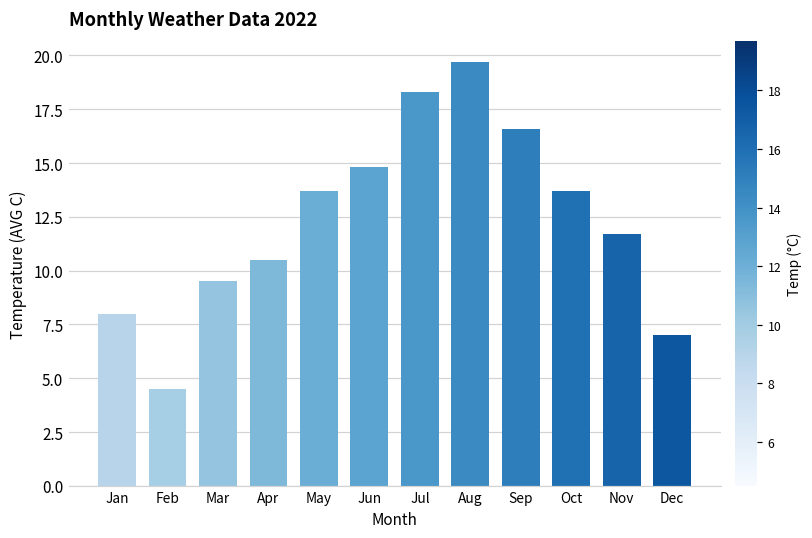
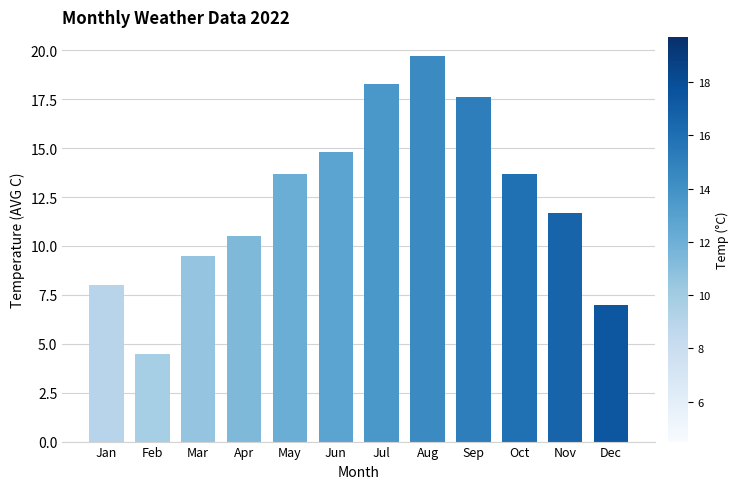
  {
    "Jan": 8.0,
    "Feb": 4.5,
    "Mar": 9.5,
    "Apr": 10.5,
    "May": 13.7,
    "Jun": 14.8,
    "Jul": 18.3,
    "Aug": 19.7,
-   "Sep": 16.6,
+   "Sep": 17.6,
    "Oct": 13.7,
    "Nov": 11.7,
    "Dec": 7.0
  }
